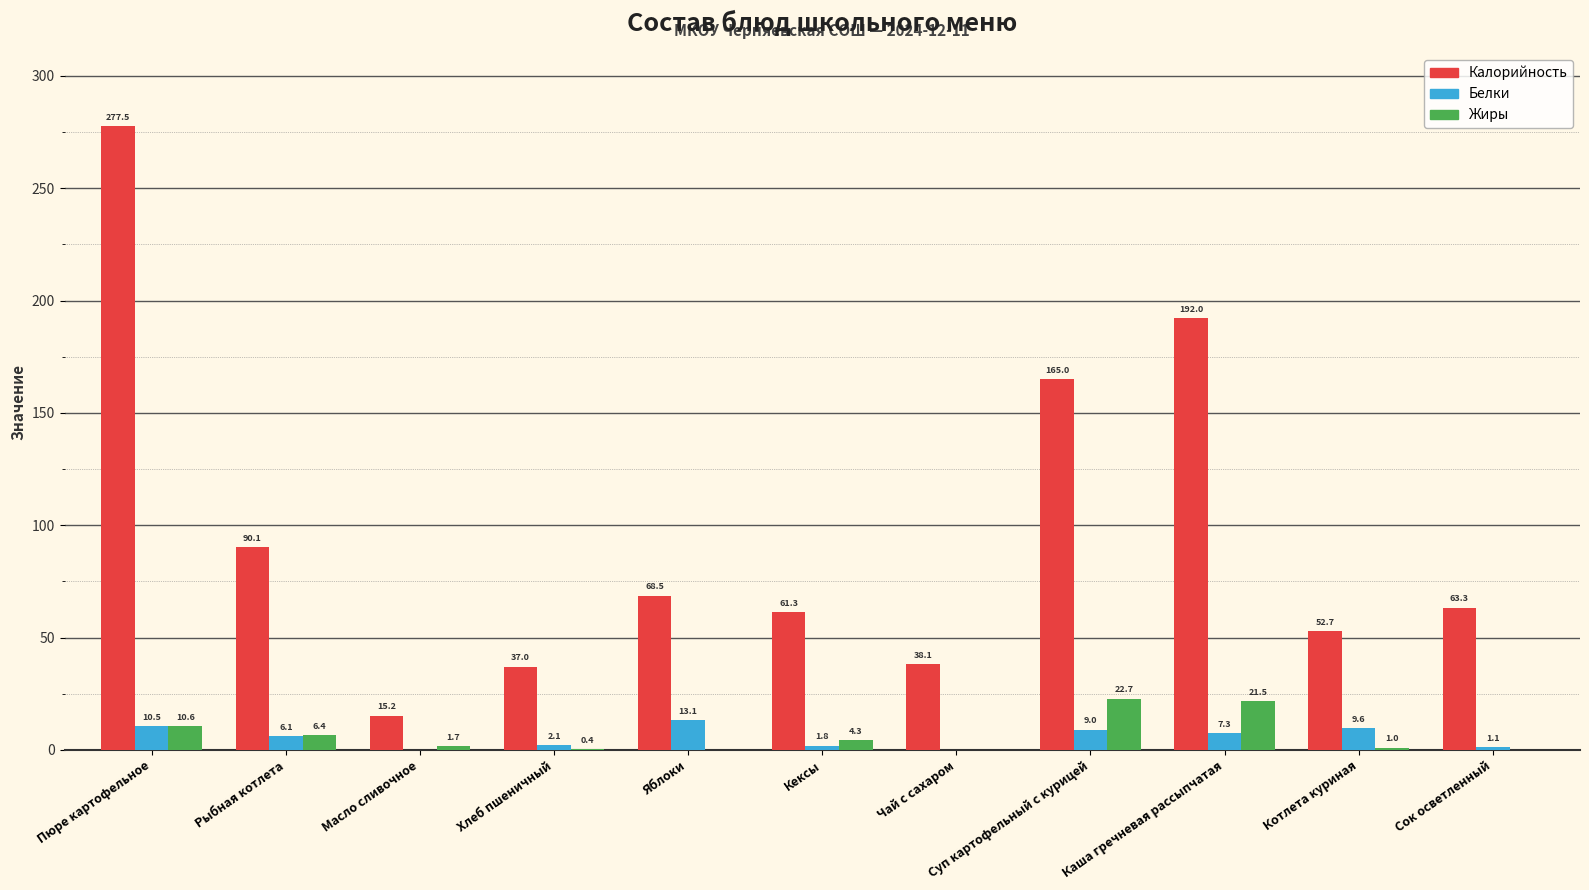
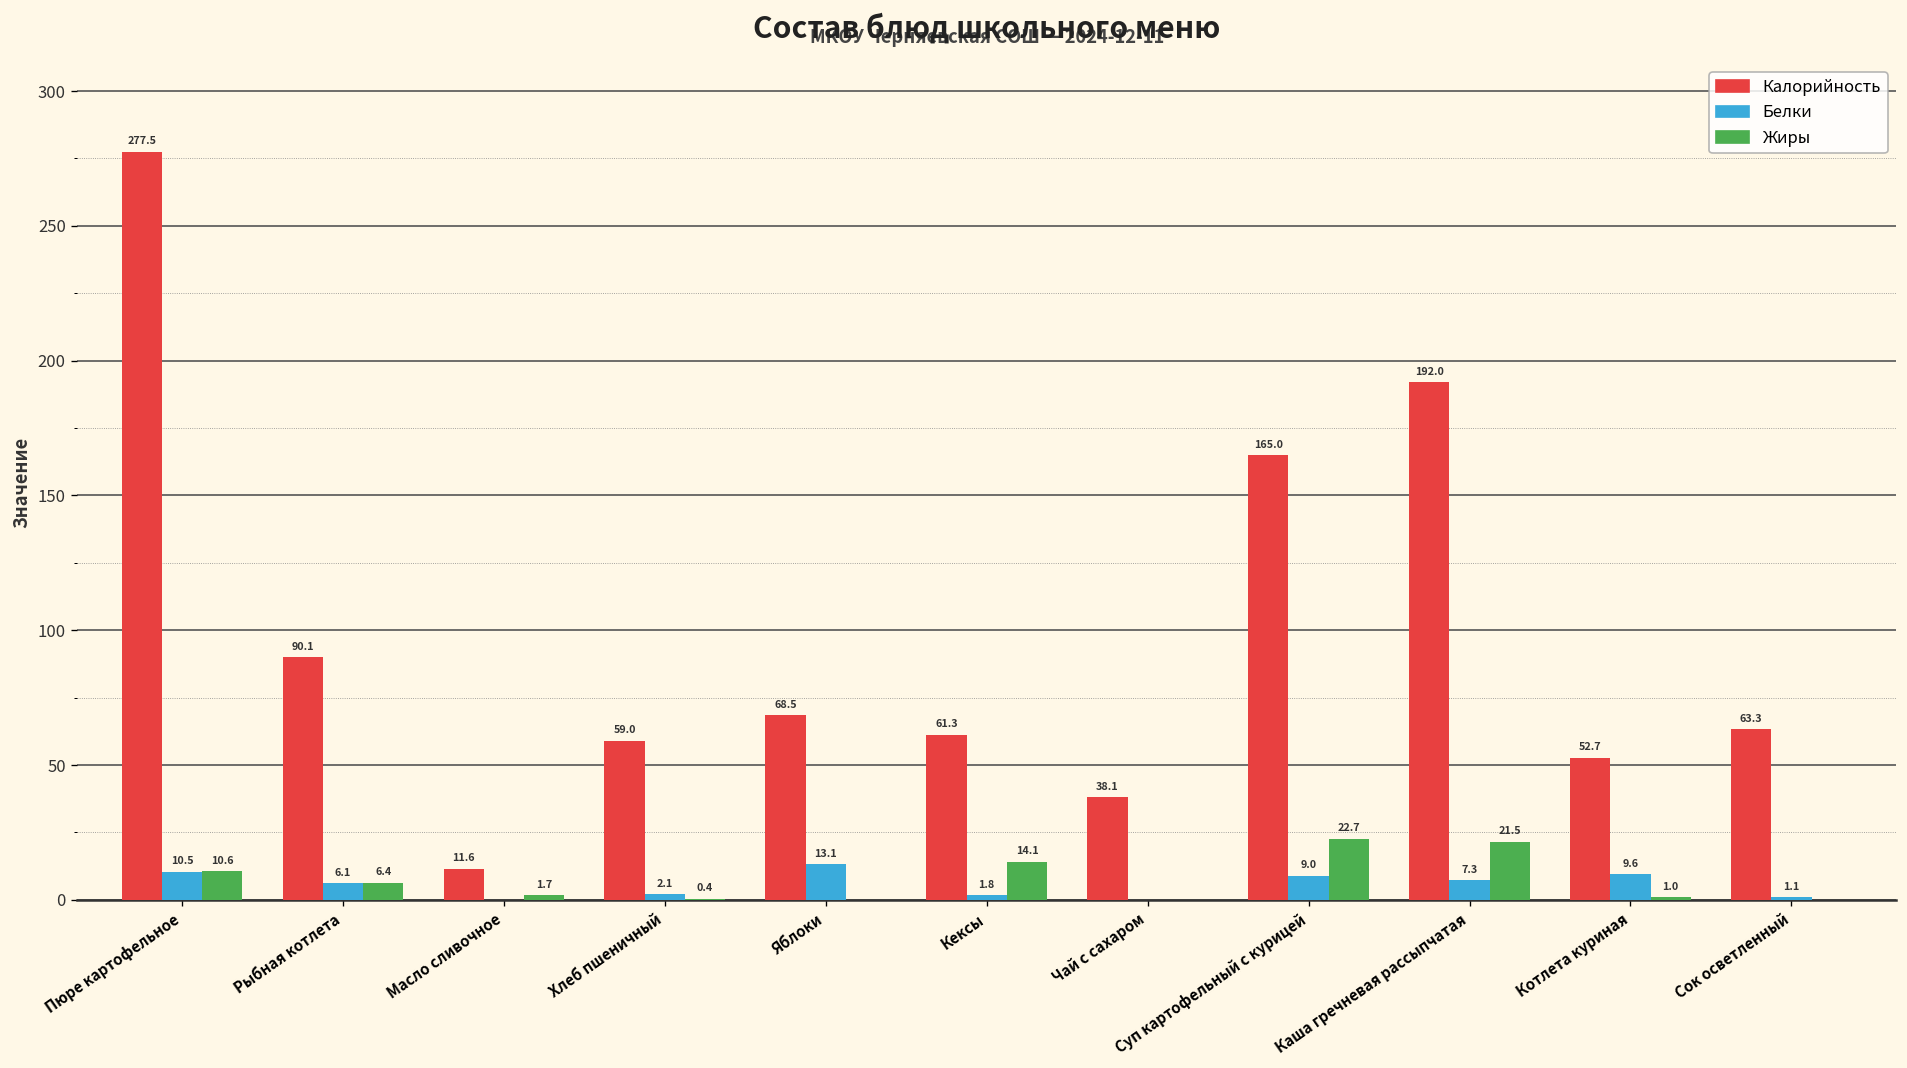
  {
    "Калорийность": {
      "Пюре картофельное": 277.5,
      "Рыбная котлета": 90.1,
-     "Масло сливочное": 15.2,
-     "Хлеб пшеничный": 37.0,
+     "Масло сливочное": 11.6,
+     "Хлеб пшеничный": 59.0,
      "Яблоки": 68.5,
      "Кексы": 61.3,
      "Чай с сахаром": 38.1,
      "Суп картофельный с курицей": 165.0,
      "Каша гречневая рассыпчатая": 192.0,
      "Котлета куриная": 52.7,
      "Сок осветленный": 63.3
    },
    "Белки": {
      "Пюре картофельное": 10.5,
      "Рыбная котлета": 6.1,
      "Хлеб пшеничный": 2.1,
      "Яблоки": 13.1,
      "Кексы": 1.8,
      "Суп картофельный с курицей": 9.0,
      "Каша гречневая рассыпчатая": 7.3,
      "Котлета куриная": 9.6,
      "Сок осветленный": 1.1
    },
    "Жиры": {
      "Пюре картофельное": 10.6,
      "Рыбная котлета": 6.4,
      "Масло сливочное": 1.7,
      "Хлеб пшеничный": 0.4,
-     "Кексы": 4.3,
+     "Кексы": 14.1,
      "Суп картофельный с курицей": 22.7,
      "Каша гречневая рассыпчатая": 21.5,
      "Котлета куриная": 1.0
    }
  }
